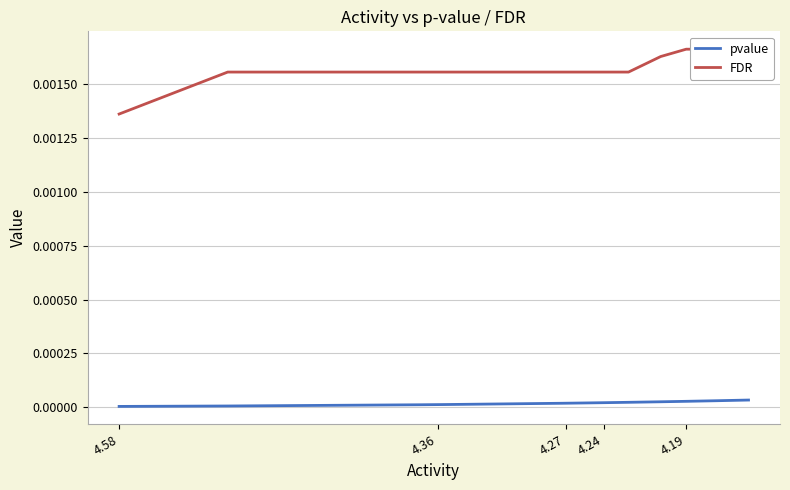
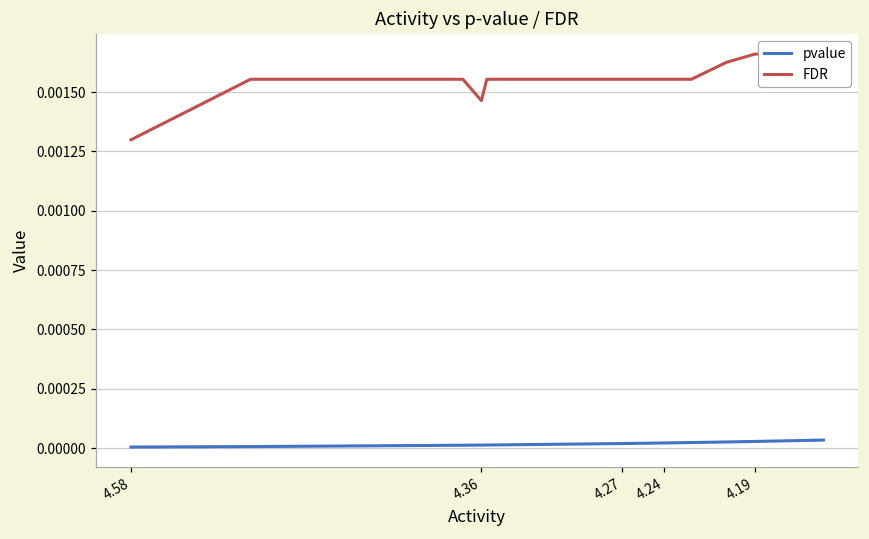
  {
    "pvalue": {
      "4.58": 0.00000,
      "4.36": 0.00001,
      "4.27": 0.00002,
      "4.24": 0.00002,
      "4.19": 0.00003
    },
    "FDR": {
-     "4.58": 0.00136,
-     "4.36": 0.00155,
+     "4.58": 0.00130,
+     "4.36": 0.00146,
      "4.27": 0.00155,
      "4.24": 0.00155,
      "4.19": 0.00166
    }
  }
